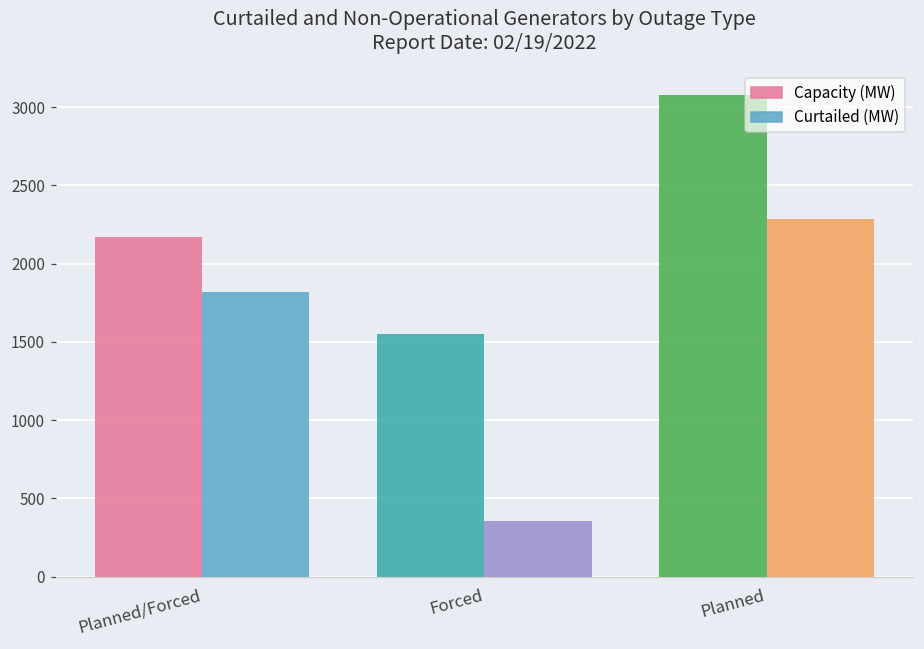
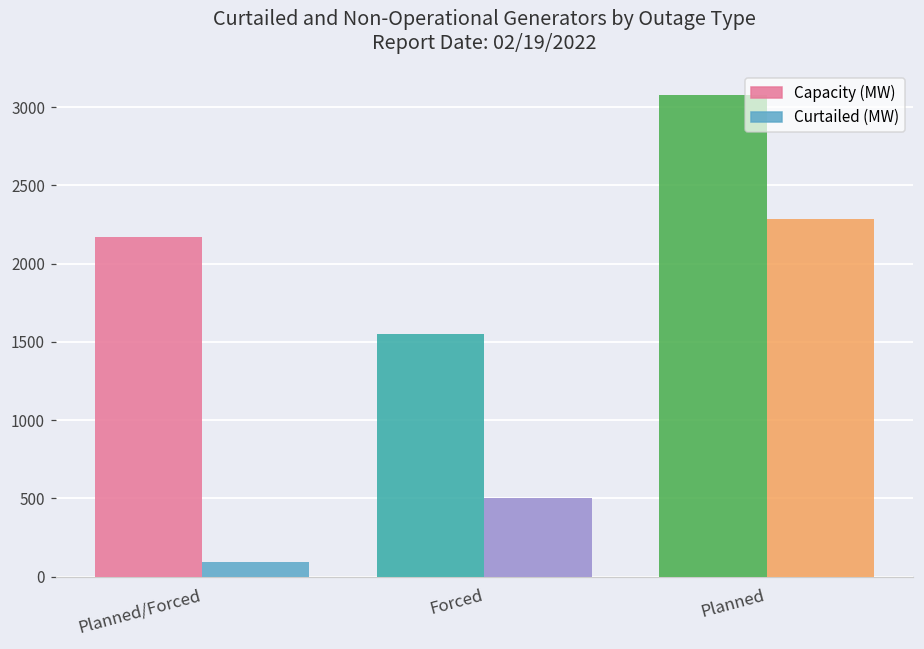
  {
    "Capacity (MW)": {
      "Planned/Forced": 2170,
      "Forced": 1550,
      "Planned": 3080
    },
    "Curtailed (MW)": {
-     "Planned/Forced": 1820,
-     "Forced": 360,
+     "Planned/Forced": 90,
+     "Forced": 510,
      "Planned": 2290
    }
  }
